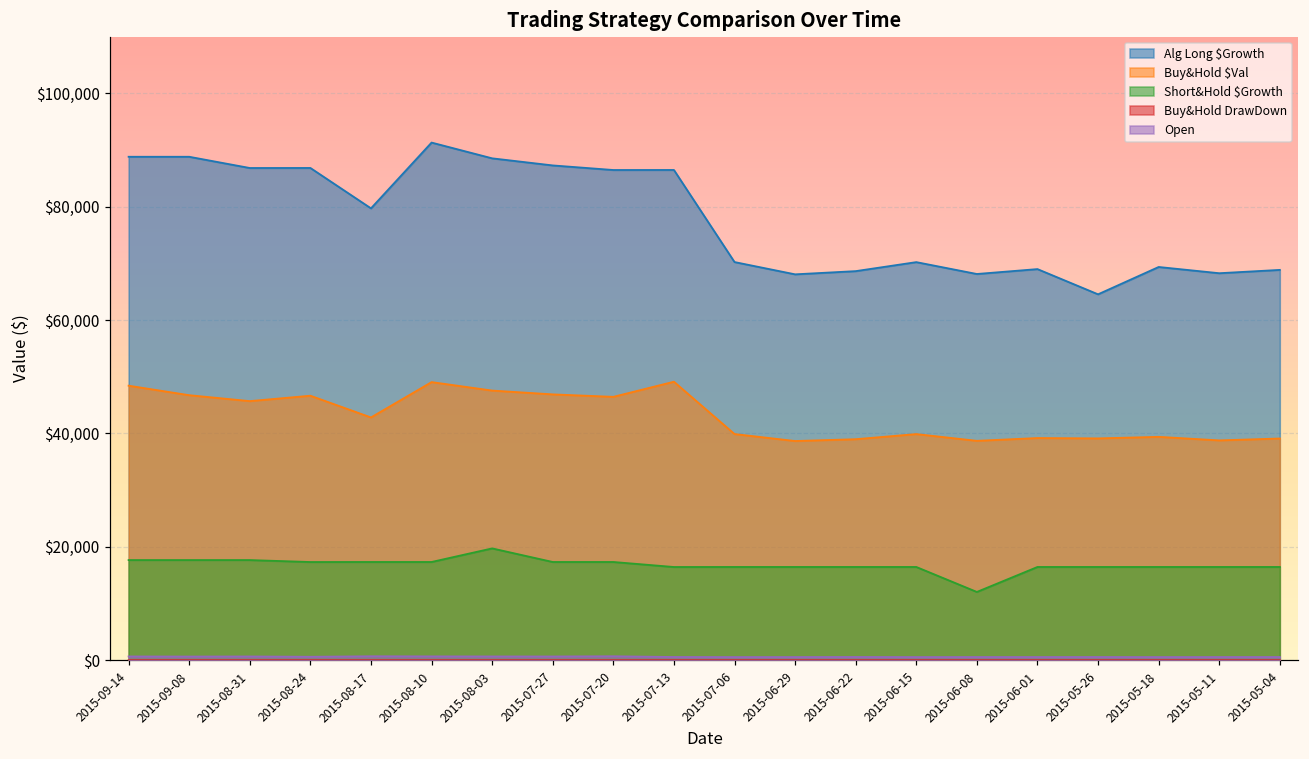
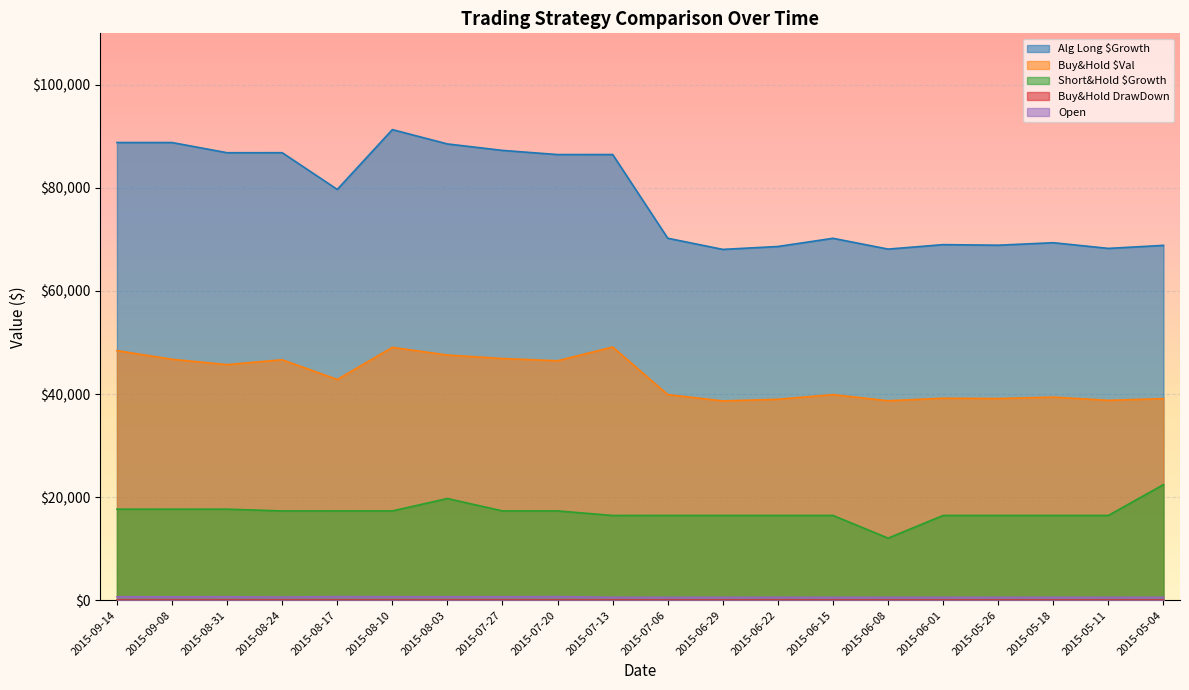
  {
    "Alg Long $Growth": {
      "2015-09-14": "$89,000",
      "2015-09-08": "$89,000",
      "2015-08-31": "$87,000",
      "2015-08-24": "$87,000",
      "2015-08-17": "$80,000",
      "2015-08-10": "$91,000",
      "2015-08-03": "$89,000",
      "2015-07-27": "$87,000",
      "2015-07-20": "$86,000",
      "2015-07-13": "$86,000",
      "2015-07-06": "$70,000",
      "2015-06-29": "$68,000",
      "2015-06-22": "$69,000",
      "2015-06-15": "$70,000",
      "2015-06-08": "$68,000",
      "2015-06-01": "$69,000",
-     "2015-05-26": "$65,000",
+     "2015-05-26": "$69,000",
      "2015-05-18": "$69,000",
      "2015-05-11": "$68,000",
      "2015-05-04": "$69,000"
    },
    "Buy&Hold $Val": {
      "2015-09-14": "$48,000",
      "2015-09-08": "$47,000",
      "2015-08-31": "$46,000",
      "2015-08-24": "$47,000",
      "2015-08-17": "$43,000",
      "2015-08-10": "$49,000",
      "2015-08-03": "$48,000",
      "2015-07-27": "$47,000",
      "2015-07-20": "$46,000",
      "2015-07-13": "$49,000",
      "2015-07-06": "$40,000",
      "2015-06-29": "$39,000",
      "2015-06-22": "$39,000",
      "2015-06-15": "$40,000",
      "2015-06-08": "$39,000",
      "2015-06-01": "$39,000",
      "2015-05-26": "$39,000",
      "2015-05-18": "$39,000",
      "2015-05-11": "$39,000",
      "2015-05-04": "$39,000"
    },
    "Short&Hold $Growth": {
      "2015-09-14": "$18,000",
      "2015-09-08": "$18,000",
      "2015-08-31": "$18,000",
      "2015-08-24": "$17,000",
      "2015-08-17": "$17,000",
      "2015-08-10": "$17,000",
      "2015-08-03": "$20,000",
      "2015-07-27": "$17,000",
      "2015-07-20": "$17,000",
      "2015-07-13": "$16,000",
      "2015-07-06": "$16,000",
      "2015-06-29": "$16,000",
      "2015-06-22": "$16,000",
      "2015-06-15": "$16,000",
      "2015-06-08": "$12,000",
      "2015-06-01": "$16,000",
      "2015-05-26": "$16,000",
      "2015-05-18": "$16,000",
      "2015-05-11": "$16,000",
-     "2015-05-04": "$16,000"
+     "2015-05-04": "$22,000"
    },
    "Buy&Hold DrawDown": {
      "2015-09-14": "$0",
      "2015-09-08": "$0",
      "2015-08-31": "$0",
      "2015-08-24": "$0",
      "2015-08-17": "$0",
      "2015-08-10": "$0",
      "2015-08-03": "$0",
      "2015-07-27": "$0",
      "2015-07-20": "$0",
      "2015-07-13": "$0",
      "2015-07-06": "$0",
      "2015-06-29": "$0",
      "2015-06-22": "$0",
      "2015-06-15": "$0",
      "2015-06-08": "$0",
      "2015-06-01": "$0",
      "2015-05-26": "$0",
      "2015-05-18": "$0",
      "2015-05-11": "$0",
      "2015-05-04": "$0"
    },
    "Open": {
      "2015-09-14": "$1,000",
      "2015-09-08": "$1,000",
      "2015-08-31": "$1,000",
      "2015-08-24": "$1,000",
      "2015-08-17": "$1,000",
      "2015-08-10": "$1,000",
      "2015-08-03": "$1,000",
      "2015-07-27": "$1,000",
      "2015-07-20": "$1,000",
      "2015-07-13": "$1,000",
      "2015-07-06": "$1,000",
      "2015-06-29": "$1,000",
      "2015-06-22": "$1,000",
      "2015-06-15": "$1,000",
      "2015-06-08": "$1,000",
      "2015-06-01": "$1,000",
      "2015-05-26": "$1,000",
      "2015-05-18": "$1,000",
      "2015-05-11": "$1,000",
      "2015-05-04": "$1,000"
    }
  }
